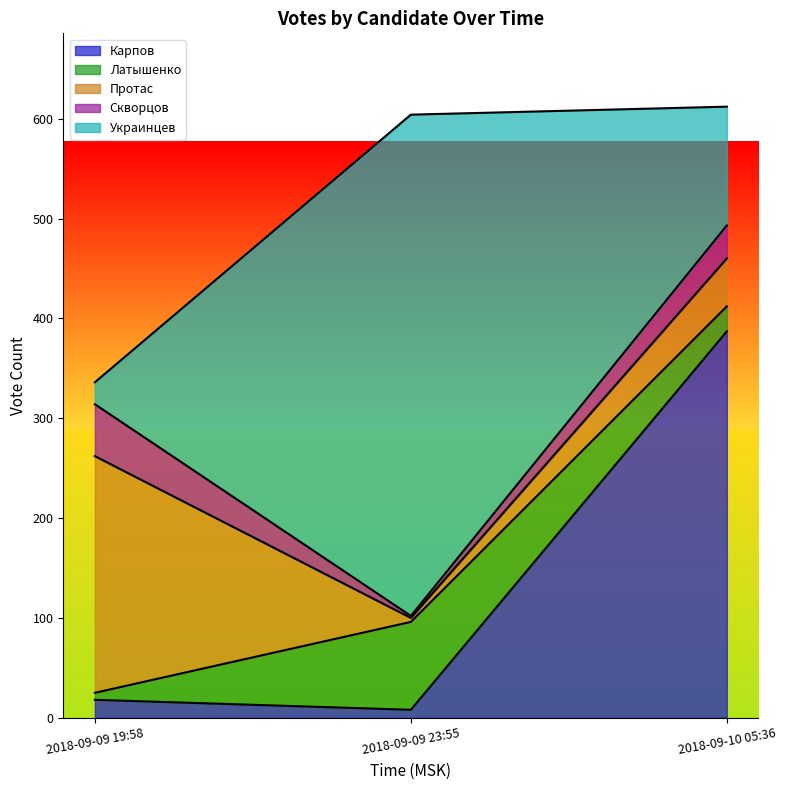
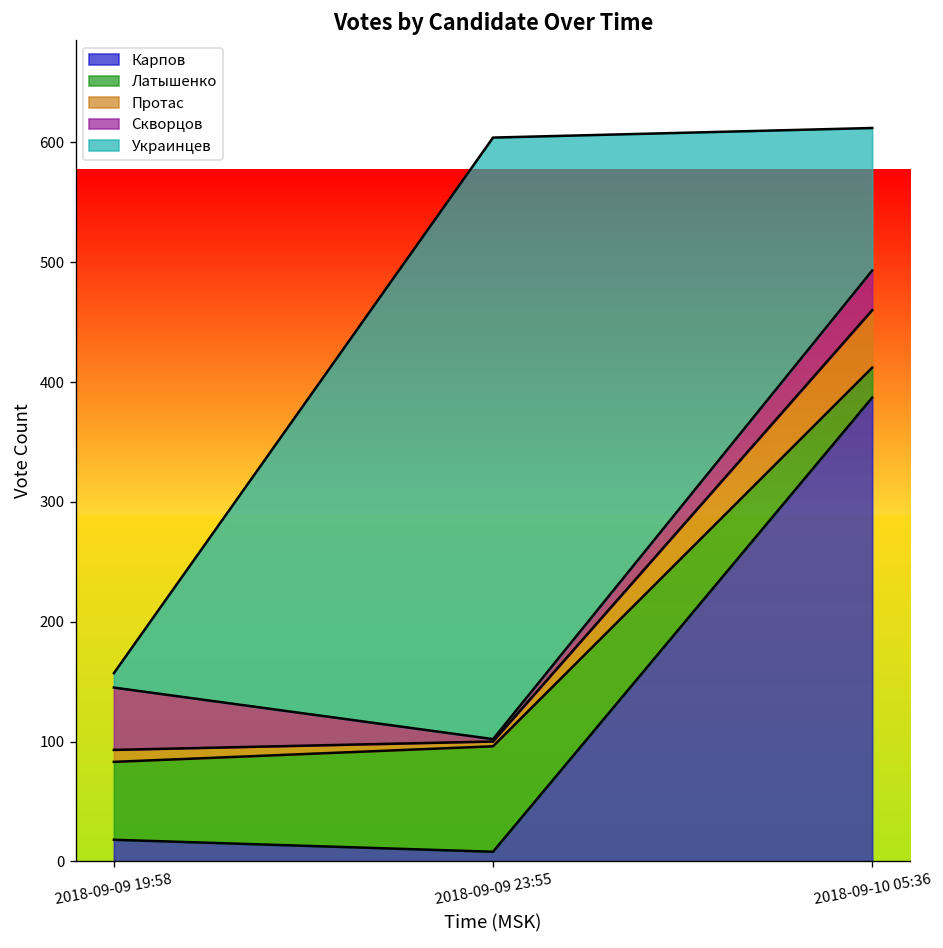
  {
    "Карпов": {
      "2018-09-09 19:58": 20,
      "2018-09-09 23:55": 10,
      "2018-09-10 05:36": 390
    },
    "Латышенко": {
-     "2018-09-09 19:58": 10,
+     "2018-09-09 19:58": 70,
      "2018-09-09 23:55": 90,
      "2018-09-10 05:36": 30
    },
    "Протас": {
-     "2018-09-09 19:58": 240,
+     "2018-09-09 19:58": 10,
      "2018-09-10 05:36": 50
    },
    "Скворцов": {
      "2018-09-09 19:58": 50,
      "2018-09-10 05:36": 30
    },
    "Украинцев": {
-     "2018-09-09 19:58": 20,
+     "2018-09-09 19:58": 10,
      "2018-09-09 23:55": 500,
      "2018-09-10 05:36": 120
    }
  }
